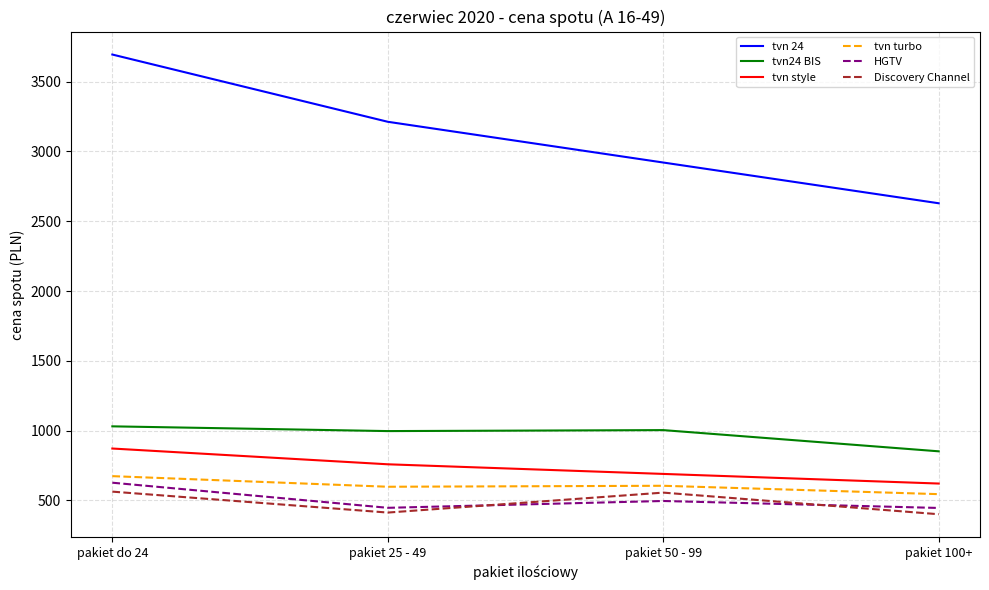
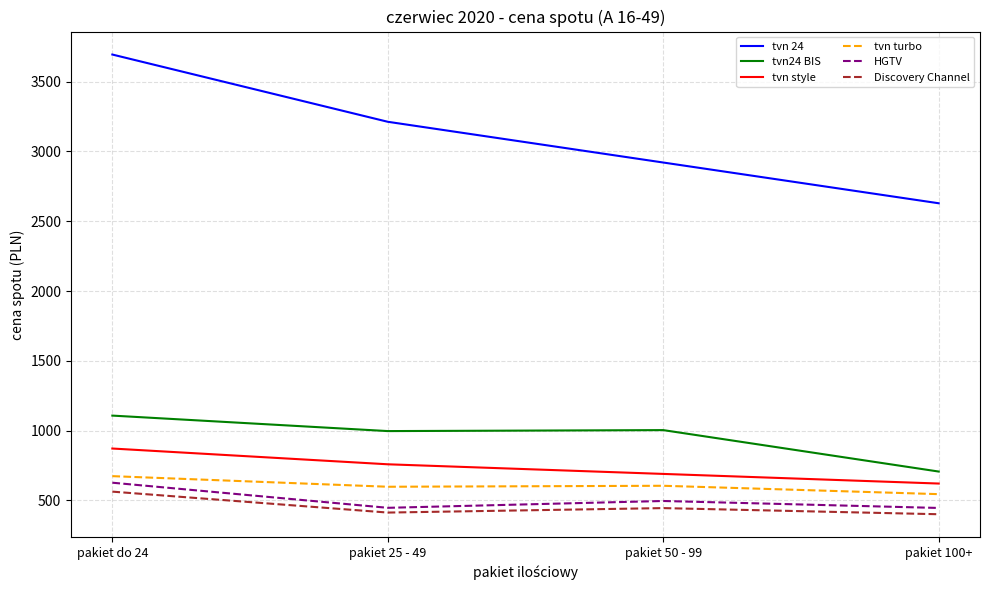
  {
    "tvn 24": {
      "pakiet do 24": 3700,
      "pakiet 25 - 49": 3210,
      "pakiet 50 - 99": 2920,
      "pakiet 100+": 2630
    },
    "tvn24 BIS": {
-     "pakiet do 24": 1030,
+     "pakiet do 24": 1110,
      "pakiet 25 - 49": 1000,
      "pakiet 50 - 99": 1000,
-     "pakiet 100+": 850
+     "pakiet 100+": 710
    },
    "tvn style": {
      "pakiet do 24": 870,
      "pakiet 25 - 49": 760,
      "pakiet 50 - 99": 690,
      "pakiet 100+": 620
    },
    "tvn turbo": {
      "pakiet do 24": 670,
      "pakiet 25 - 49": 600,
      "pakiet 50 - 99": 600,
      "pakiet 100+": 540
    },
    "HGTV": {
      "pakiet do 24": 630,
      "pakiet 25 - 49": 450,
      "pakiet 50 - 99": 500,
      "pakiet 100+": 450
    },
    "Discovery Channel": {
      "pakiet do 24": 560,
      "pakiet 25 - 49": 410,
-     "pakiet 50 - 99": 560,
+     "pakiet 50 - 99": 440,
      "pakiet 100+": 400
    }
  }
